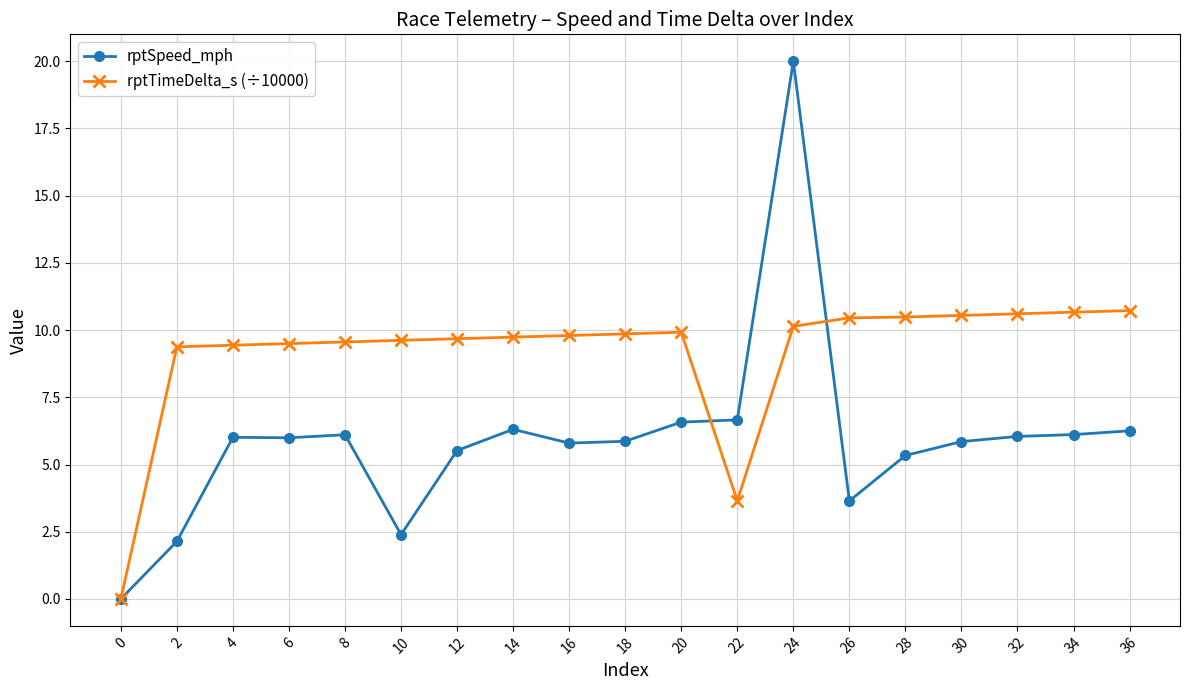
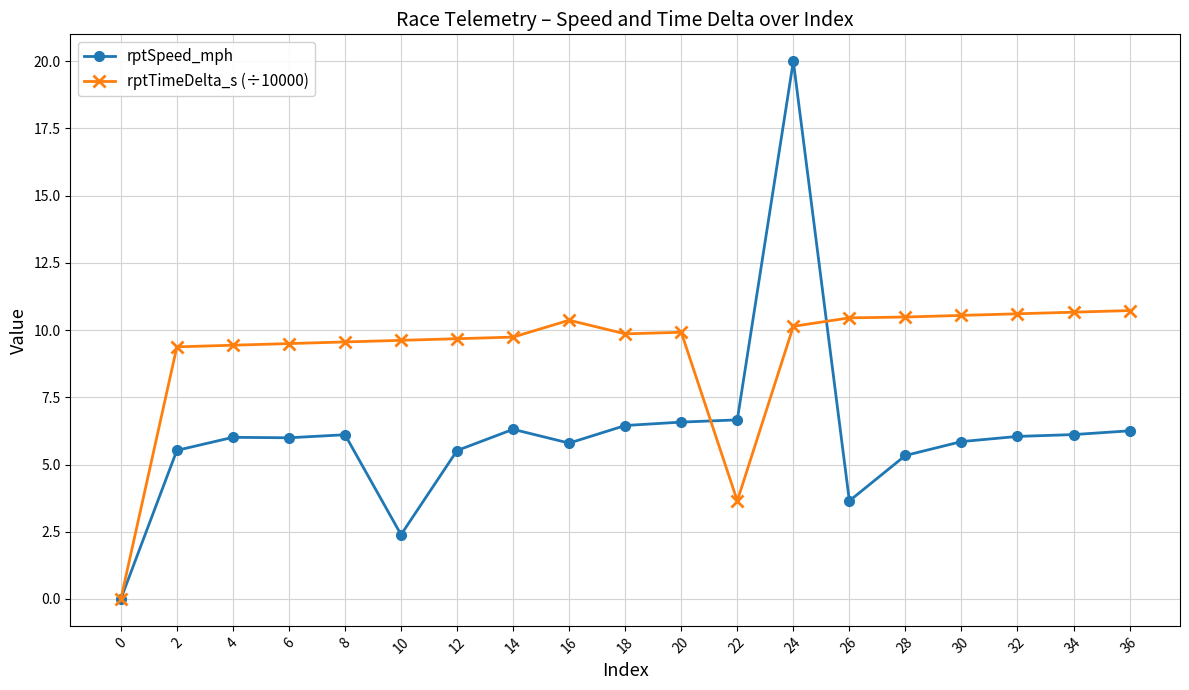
  {
    "rptSpeed_mph": {
-     "2": 2.1,
+     "2": 5.5,
      "4": 6.0,
      "6": 6.0,
      "8": 6.1,
      "10": 2.4,
      "12": 5.5,
      "14": 6.3,
      "16": 5.8,
-     "18": 5.9,
+     "18": 6.5,
      "20": 6.6,
      "22": 6.7,
      "24": 20.0,
      "26": 3.6,
      "28": 5.3,
      "30": 5.9,
      "32": 6.0,
      "34": 6.1,
      "36": 6.3
    },
    "rptTimeDelta_s (÷10000)": {
      "2": 9.4,
      "4": 9.4,
      "6": 9.5,
      "8": 9.6,
      "10": 9.6,
      "12": 9.7,
      "14": 9.7,
-     "16": 9.8,
+     "16": 10.4,
      "18": 9.9,
      "20": 9.9,
      "22": 3.6,
      "24": 10.1,
      "26": 10.5,
      "28": 10.5,
      "30": 10.5,
      "32": 10.6,
      "34": 10.7,
      "36": 10.7
    }
  }
